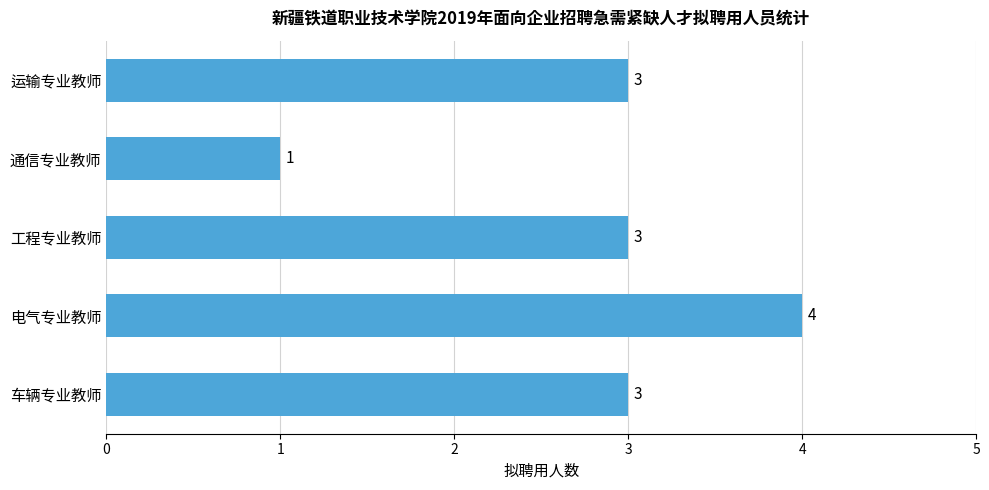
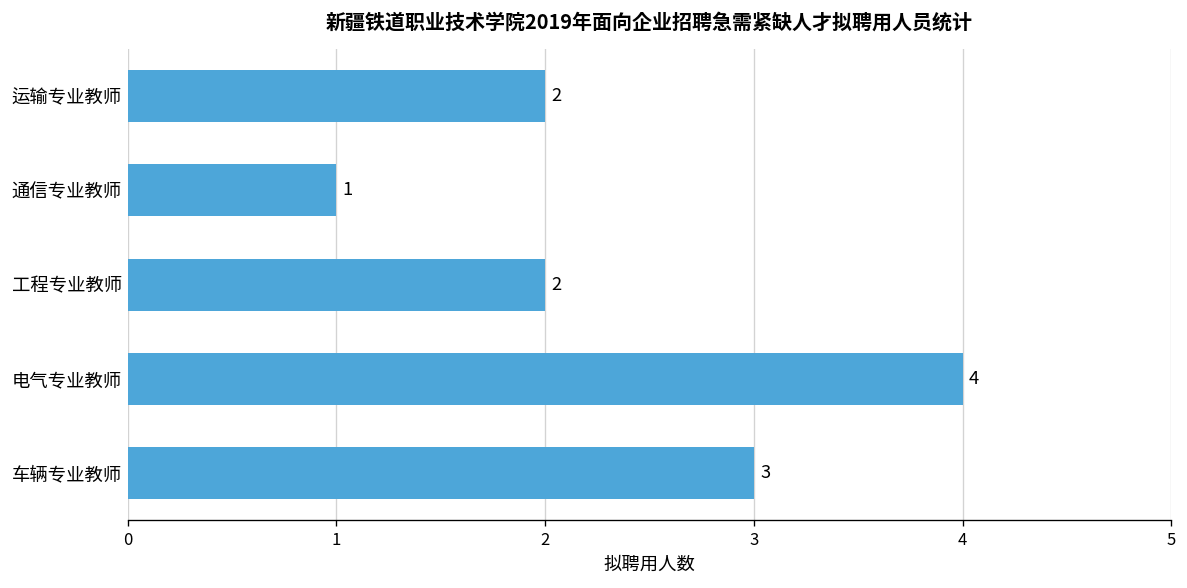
  {
-   "运输专业教师": 3,
+   "运输专业教师": 2,
    "通信专业教师": 1,
-   "工程专业教师": 3,
+   "工程专业教师": 2,
    "电气专业教师": 4,
    "车辆专业教师": 3
  }
